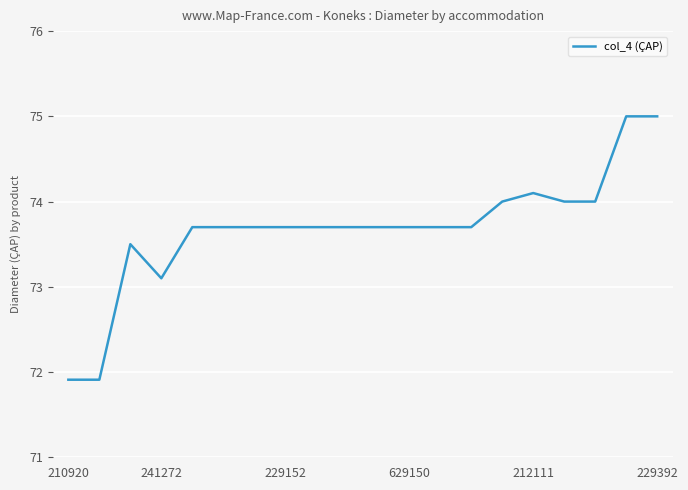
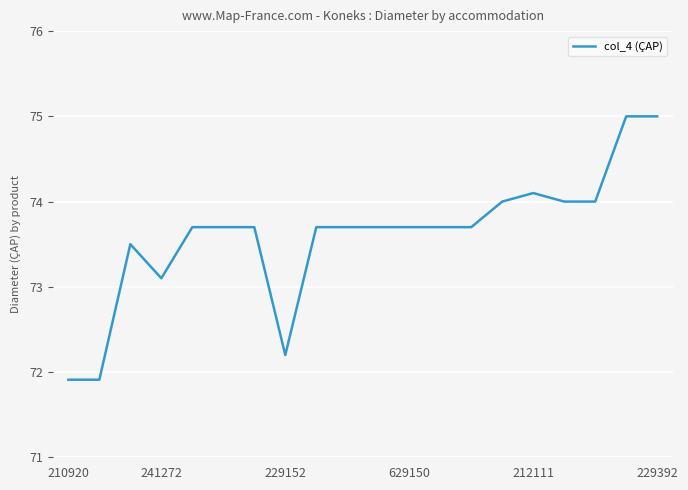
  {
    "210920": 71.9,
    "241272": 73.1,
-   "229152": 73.7,
+   "229152": 72.2,
    "629150": 73.7,
    "212111": 74.1,
    "229392": 75.0
  }
